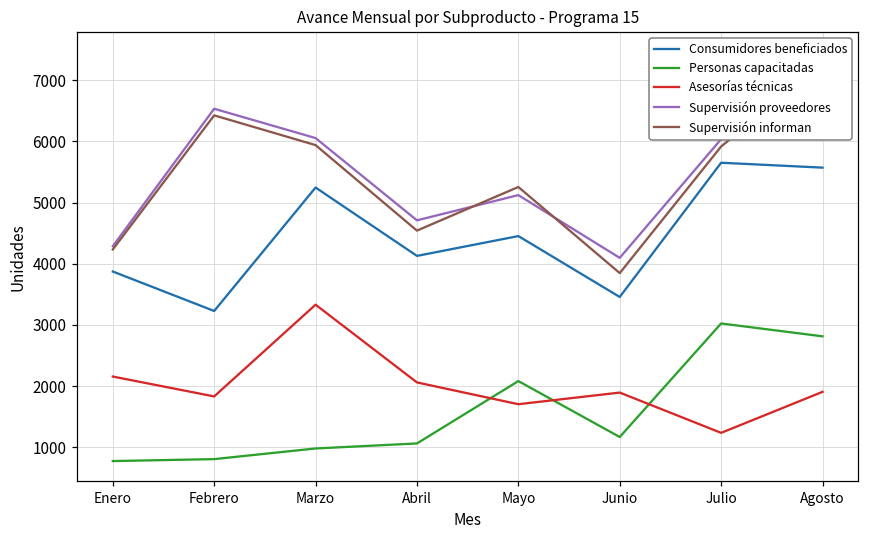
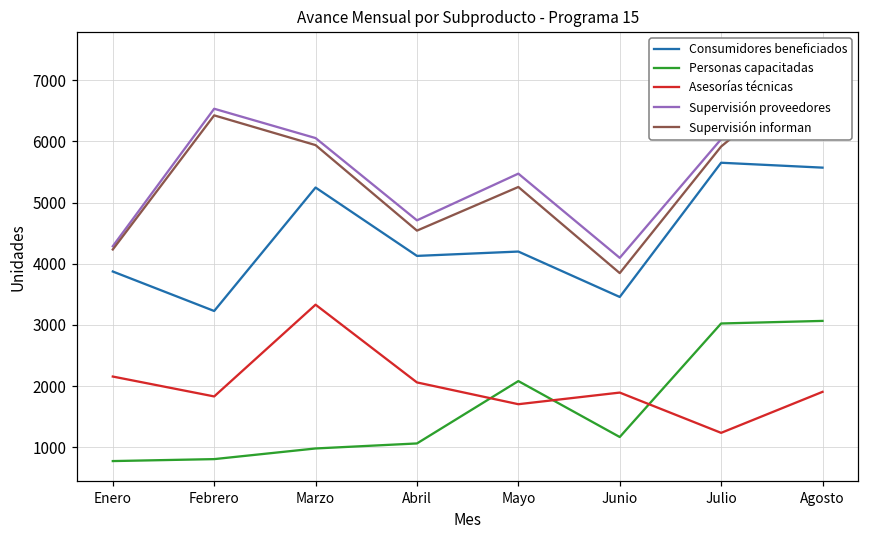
  {
    "Consumidores beneficiados": {
      "Enero": 3900,
      "Febrero": 3200,
      "Marzo": 5200,
      "Abril": 4100,
-     "Mayo": 4500,
+     "Mayo": 4200,
      "Junio": 3500,
      "Julio": 5700,
      "Agosto": 5600
    },
    "Personas capacitadas": {
      "Enero": 800,
      "Febrero": 800,
      "Marzo": 1000,
      "Abril": 1100,
      "Mayo": 2100,
      "Junio": 1200,
      "Julio": 3000,
-     "Agosto": 2800
+     "Agosto": 3100
    },
    "Asesorías técnicas": {
      "Enero": 2200,
      "Febrero": 1800,
      "Marzo": 3300,
      "Abril": 2100,
      "Mayo": 1700,
      "Junio": 1900,
      "Julio": 1200,
      "Agosto": 1900
    },
    "Supervisión proveedores": {
      "Enero": 4300,
      "Febrero": 6500,
      "Marzo": 6100,
      "Abril": 4700,
-     "Mayo": 5100,
+     "Mayo": 5500,
      "Junio": 4100,
      "Julio": 6000
    },
    "Supervisión informan": {
      "Enero": 4200,
      "Febrero": 6400,
      "Marzo": 5900,
      "Abril": 4500,
      "Mayo": 5300,
      "Junio": 3800,
      "Julio": 5900
    }
  }
